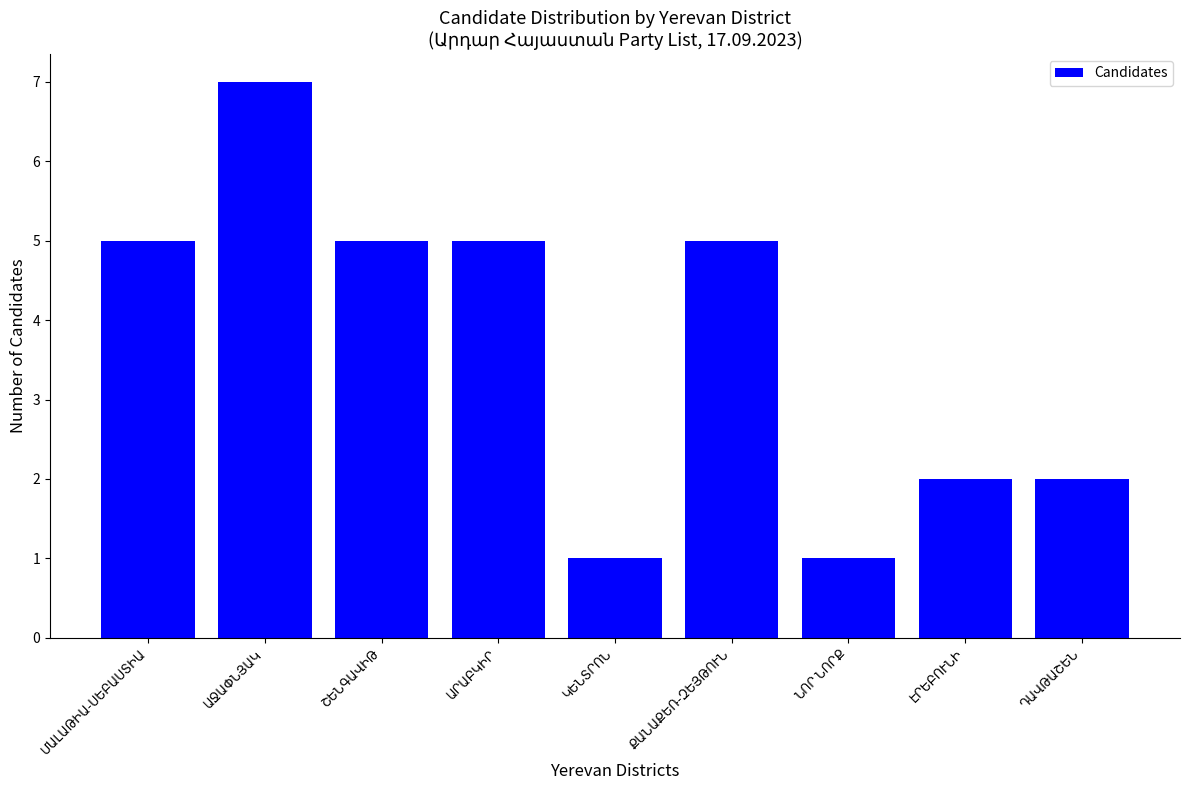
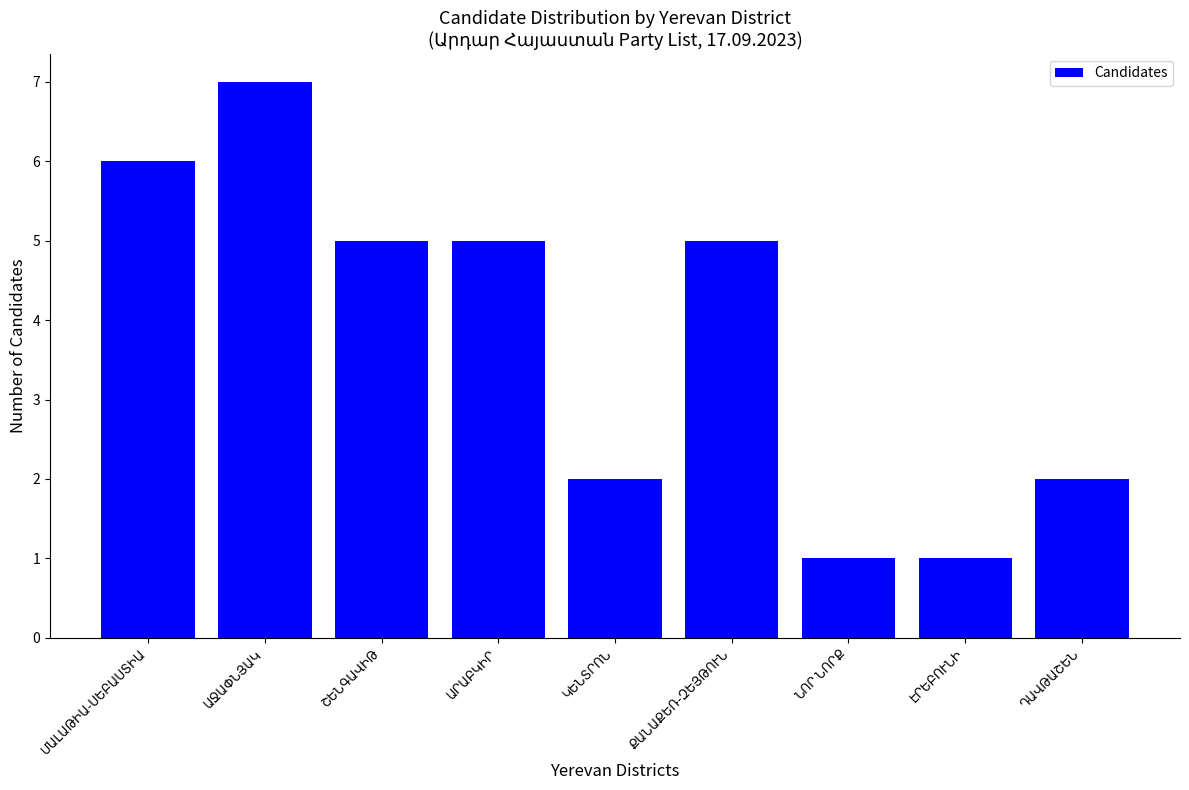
  {
-   "ՄԱԼԱԹԻԱ-ՍԵԲԱՍՏԻԱ": 5,
+   "ՄԱԼԱԹԻԱ-ՍԵԲԱՍՏԻԱ": 6,
    "ԱՋԱՓՆՅԱԿ": 7,
    "ՇԵՆԳԱՎԻԹ": 5,
    "ԱՐԱԲԿԻՐ": 5,
-   "ԿԵՆՏՐՈՆ": 1,
+   "ԿԵՆՏՐՈՆ": 2,
    "ՔԱՆԱՔԵՌ-ԶԵՅԹՈՒՆ": 5,
    "ՆՈՐ ՆՈՐՔ": 1,
-   "ԷՐԵԲՈՒՆԻ": 2,
+   "ԷՐԵԲՈՒՆԻ": 1,
    "ԴԱՎԹԱՇԵՆ": 2
  }
